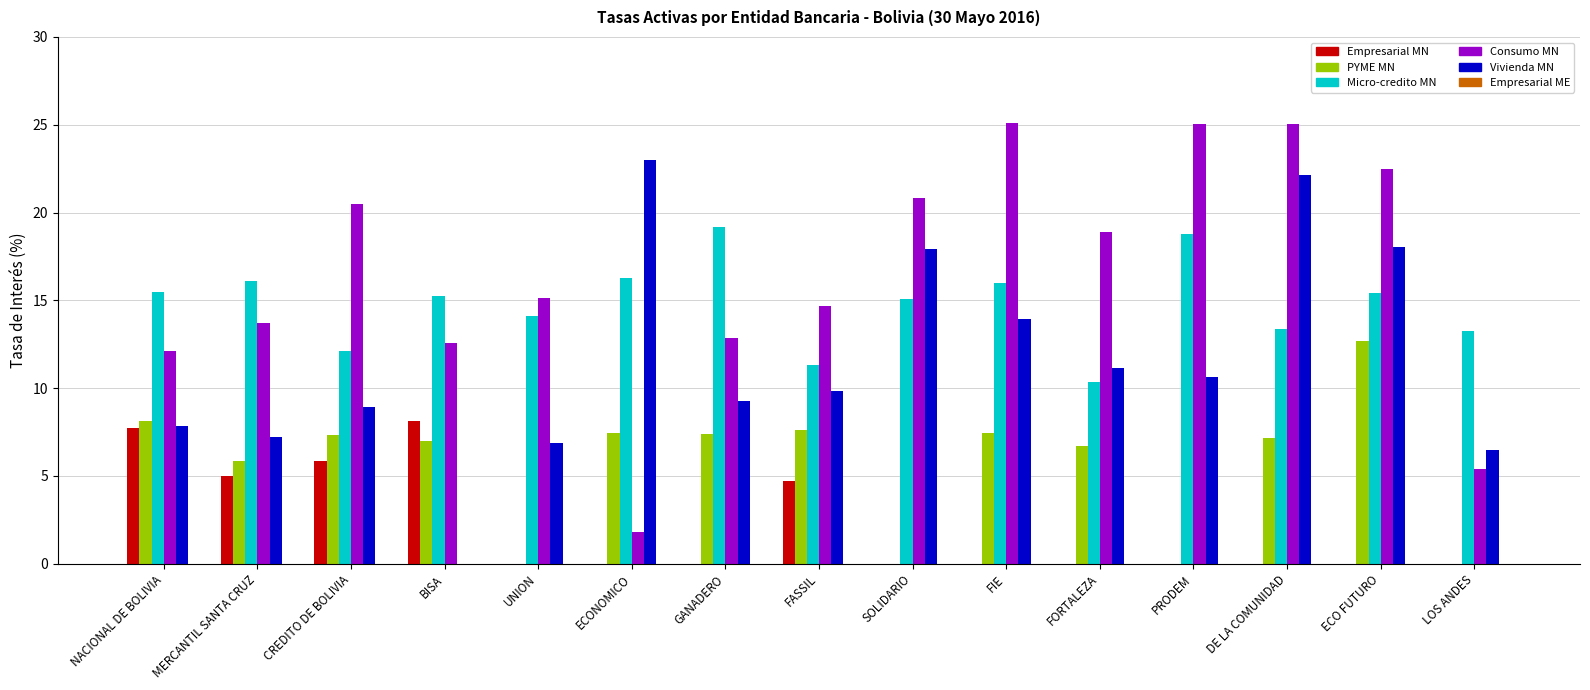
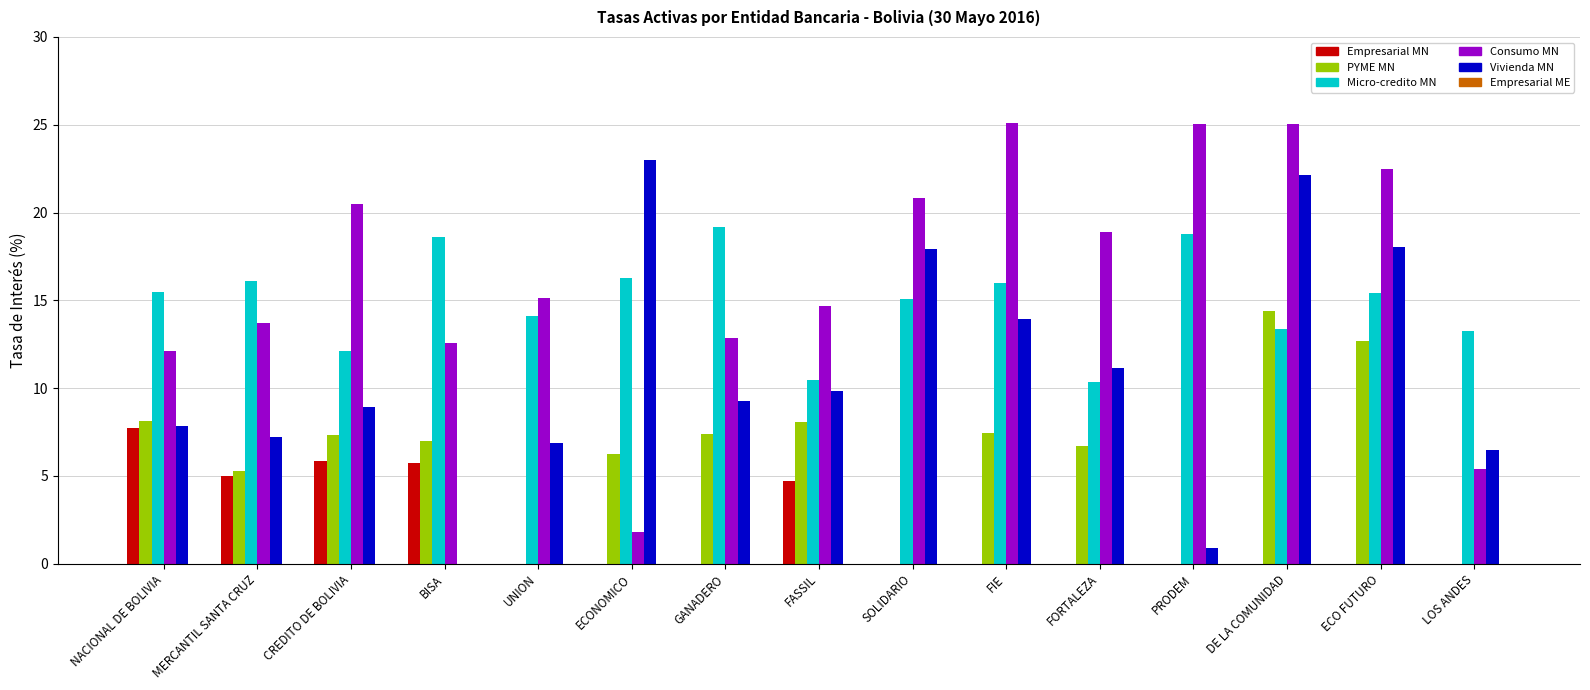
  {
    "Empresarial MN": {
      "NACIONAL DE BOLIVIA": 7.7,
      "MERCANTIL SANTA CRUZ": 5.0,
      "CREDITO DE BOLIVIA": 5.9,
-     "BISA": 8.1,
+     "BISA": 5.7,
      "UNION": 0.0,
      "ECONOMICO": 0.0,
      "GANADERO": 0.0,
      "FASSIL": 4.7,
      "SOLIDARIO": 0.0,
      "FIE": 0.0,
      "FORTALEZA": 0.0,
      "PRODEM": 0.0,
      "DE LA COMUNIDAD": 0.0,
      "ECO FUTURO": 0.0,
      "LOS ANDES": 0.0
    },
    "PYME MN": {
      "NACIONAL DE BOLIVIA": 8.1,
-     "MERCANTIL SANTA CRUZ": 5.8,
+     "MERCANTIL SANTA CRUZ": 5.3,
      "CREDITO DE BOLIVIA": 7.3,
      "BISA": 7.0,
      "UNION": 0.0,
-     "ECONOMICO": 7.5,
+     "ECONOMICO": 6.2,
      "GANADERO": 7.4,
-     "FASSIL": 7.6,
+     "FASSIL": 8.1,
      "SOLIDARIO": 0.0,
      "FIE": 7.5,
      "FORTALEZA": 6.7,
      "PRODEM": 0.0,
-     "DE LA COMUNIDAD": 7.2,
+     "DE LA COMUNIDAD": 14.4,
      "ECO FUTURO": 12.7,
      "LOS ANDES": 0.0
    },
    "Micro-credito MN": {
      "NACIONAL DE BOLIVIA": 15.5,
      "MERCANTIL SANTA CRUZ": 16.1,
      "CREDITO DE BOLIVIA": 12.1,
-     "BISA": 15.3,
+     "BISA": 18.6,
      "UNION": 14.1,
      "ECONOMICO": 16.3,
      "GANADERO": 19.2,
-     "FASSIL": 11.3,
+     "FASSIL": 10.4,
      "SOLIDARIO": 15.1,
      "FIE": 16.0,
      "FORTALEZA": 10.3,
      "PRODEM": 18.8,
      "DE LA COMUNIDAD": 13.3,
      "ECO FUTURO": 15.4,
      "LOS ANDES": 13.3
    },
    "Consumo MN": {
      "NACIONAL DE BOLIVIA": 12.1,
      "MERCANTIL SANTA CRUZ": 13.7,
      "CREDITO DE BOLIVIA": 20.5,
      "BISA": 12.6,
      "UNION": 15.1,
      "ECONOMICO": 1.8,
      "GANADERO": 12.8,
      "FASSIL": 14.7,
      "SOLIDARIO": 20.8,
      "FIE": 25.1,
      "FORTALEZA": 18.9,
      "PRODEM": 25.0,
      "DE LA COMUNIDAD": 25.0,
      "ECO FUTURO": 22.5,
      "LOS ANDES": 5.4
    },
    "Vivienda MN": {
      "NACIONAL DE BOLIVIA": 7.9,
      "MERCANTIL SANTA CRUZ": 7.2,
      "CREDITO DE BOLIVIA": 8.9,
      "BISA": 0.0,
      "UNION": 6.9,
      "ECONOMICO": 23.0,
      "GANADERO": 9.3,
      "FASSIL": 9.8,
      "SOLIDARIO": 17.9,
      "FIE": 14.0,
      "FORTALEZA": 11.2,
-     "PRODEM": 10.6,
+     "PRODEM": 0.9,
      "DE LA COMUNIDAD": 22.2,
      "ECO FUTURO": 18.0,
      "LOS ANDES": 6.5
    },
    "Empresarial ME": {
      "NACIONAL DE BOLIVIA": 0.0,
      "MERCANTIL SANTA CRUZ": 0.0,
      "CREDITO DE BOLIVIA": 0.0,
      "BISA": 0.0,
      "UNION": 0.0,
      "ECONOMICO": 0.0,
      "GANADERO": 0.0,
      "FASSIL": 0.0,
      "SOLIDARIO": 0.0,
      "FIE": 0.0,
      "FORTALEZA": 0.0,
      "PRODEM": 0.0,
      "DE LA COMUNIDAD": 0.0,
      "ECO FUTURO": 0.0,
      "LOS ANDES": 0.0
    }
  }
